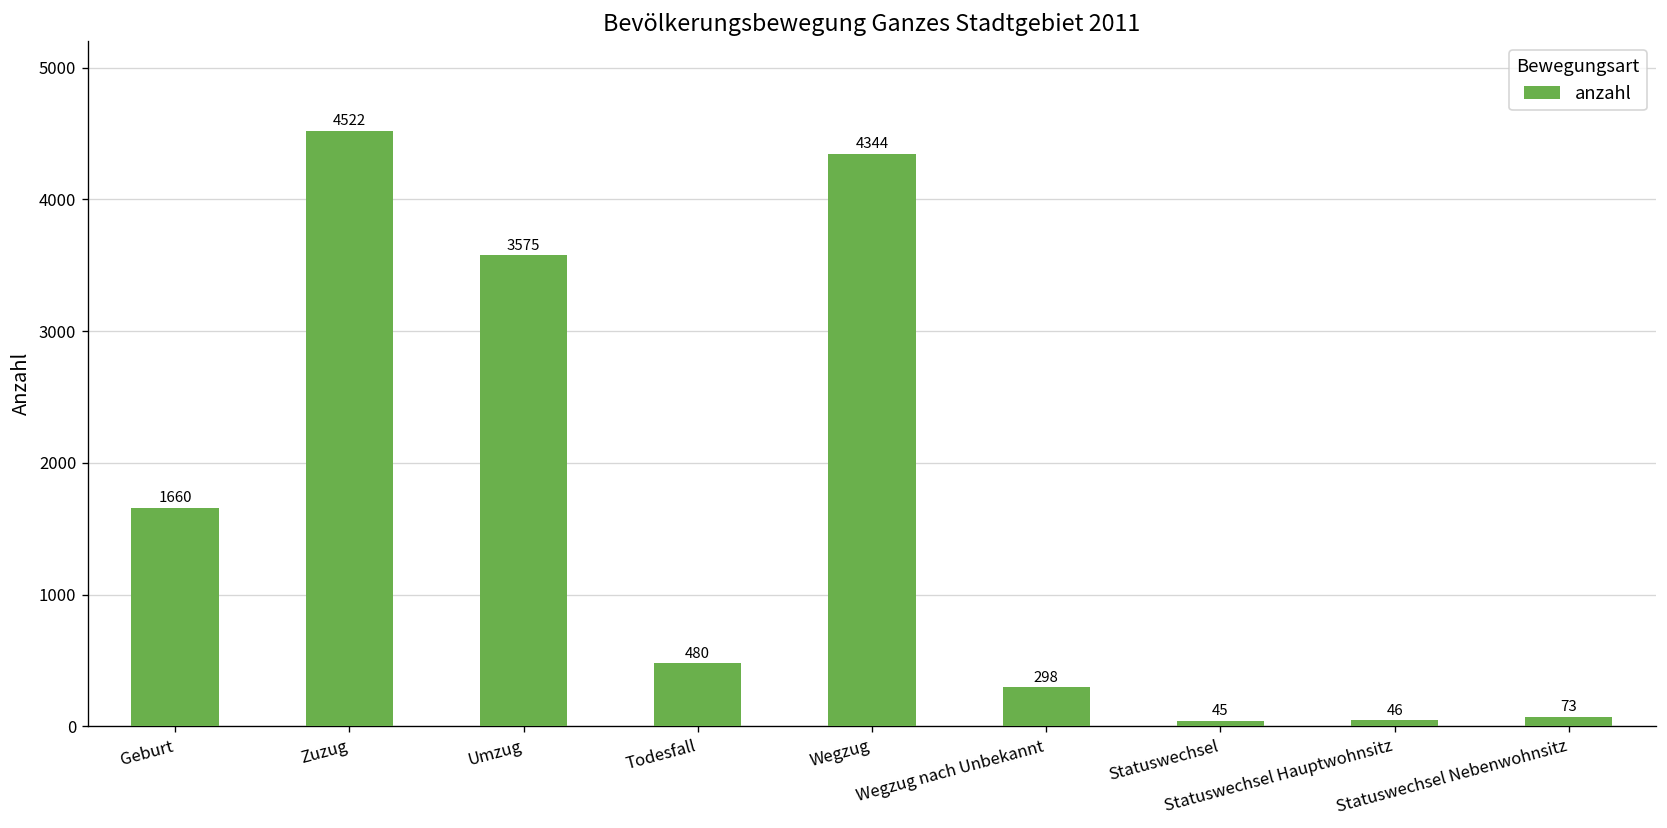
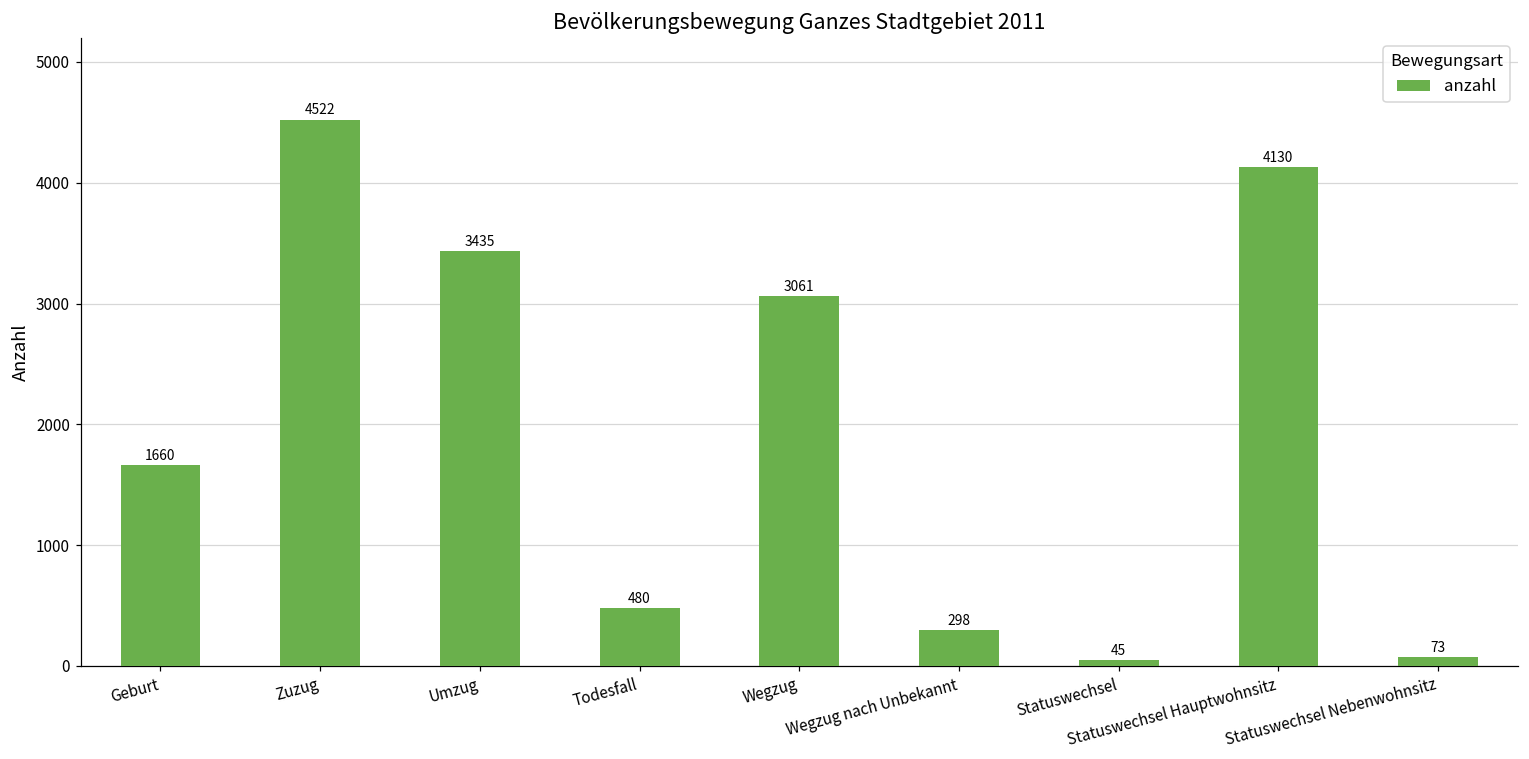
  {
    "Geburt": 1660,
    "Zuzug": 4522,
-   "Umzug": 3575,
+   "Umzug": 3435,
    "Todesfall": 480,
-   "Wegzug": 4344,
+   "Wegzug": 3061,
    "Wegzug nach Unbekannt": 298,
    "Statuswechsel": 45,
-   "Statuswechsel Hauptwohnsitz": 46,
+   "Statuswechsel Hauptwohnsitz": 4130,
    "Statuswechsel Nebenwohnsitz": 73
  }
